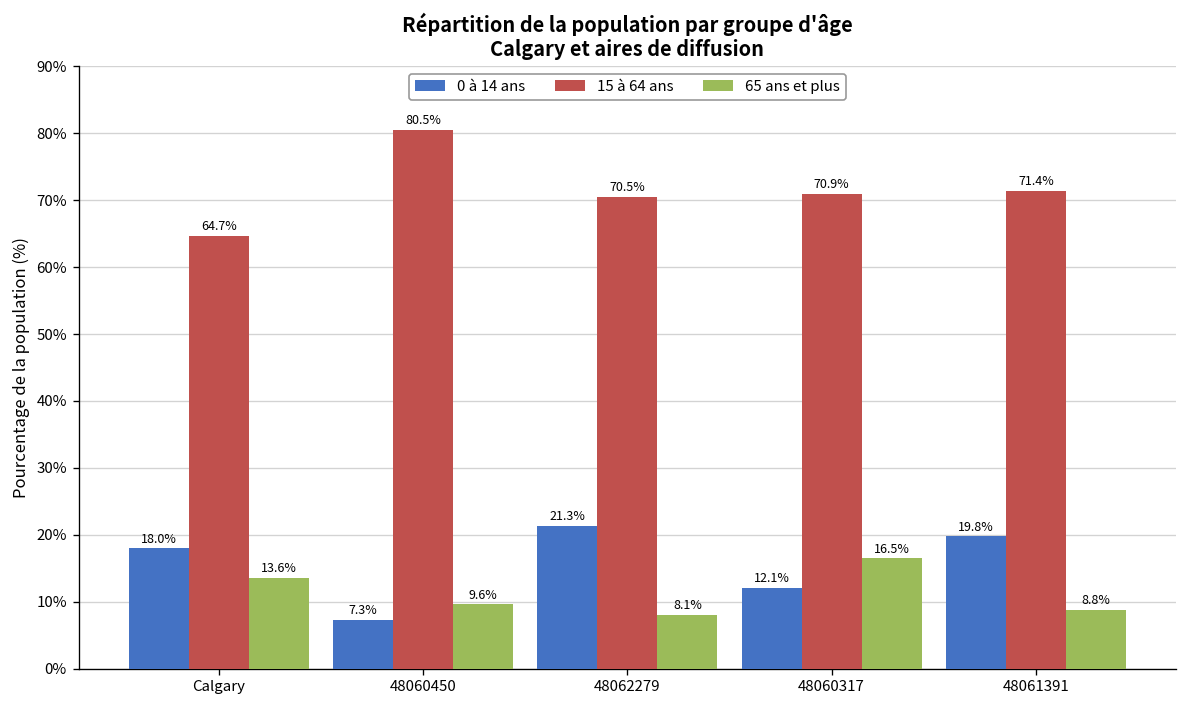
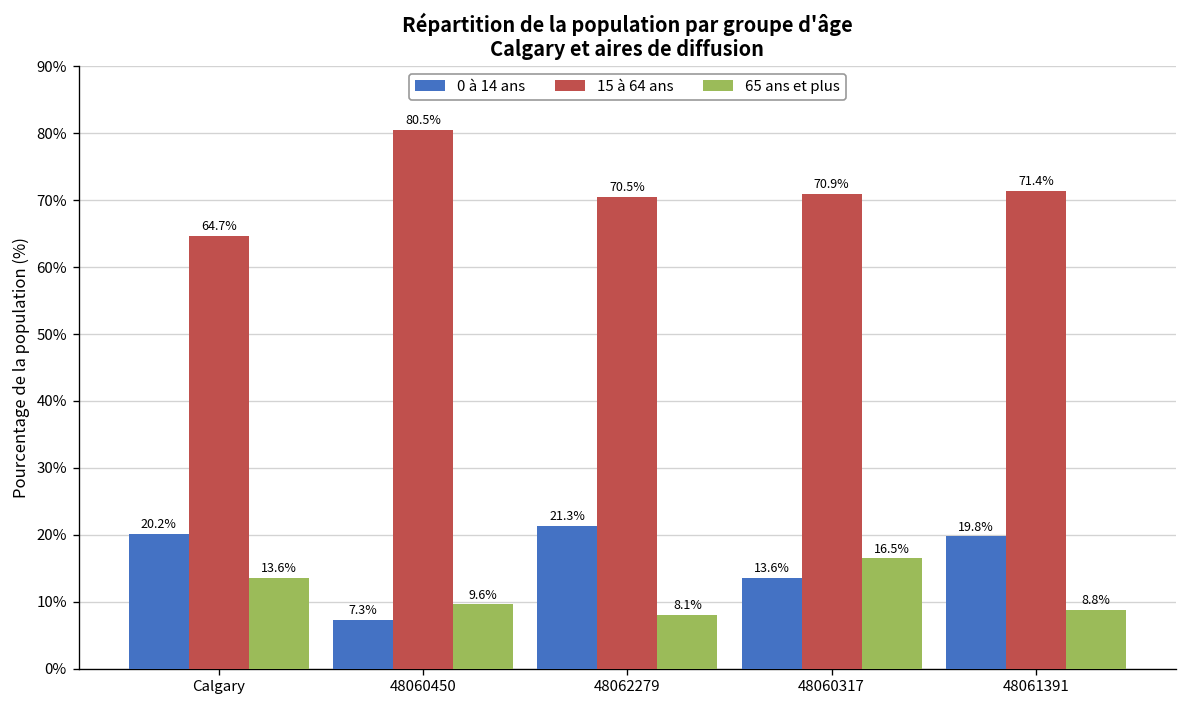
  {
    "0 à 14 ans": {
-     "Calgary": "18.0%",
+     "Calgary": "20.2%",
      "48060450": "7.3%",
      "48062279": "21.3%",
-     "48060317": "12.1%",
+     "48060317": "13.6%",
      "48061391": "19.8%"
    },
    "15 à 64 ans": {
      "Calgary": "64.7%",
      "48060450": "80.5%",
      "48062279": "70.5%",
      "48060317": "70.9%",
      "48061391": "71.4%"
    },
    "65 ans et plus": {
      "Calgary": "13.6%",
      "48060450": "9.6%",
      "48062279": "8.1%",
      "48060317": "16.5%",
      "48061391": "8.8%"
    }
  }
